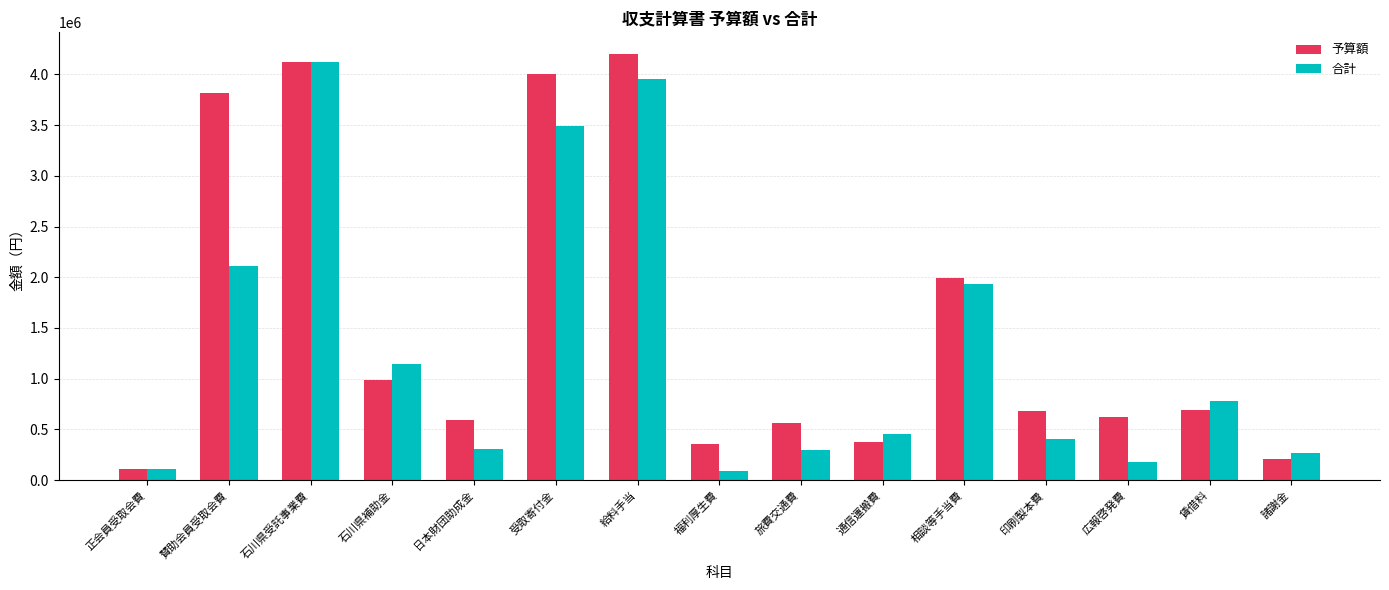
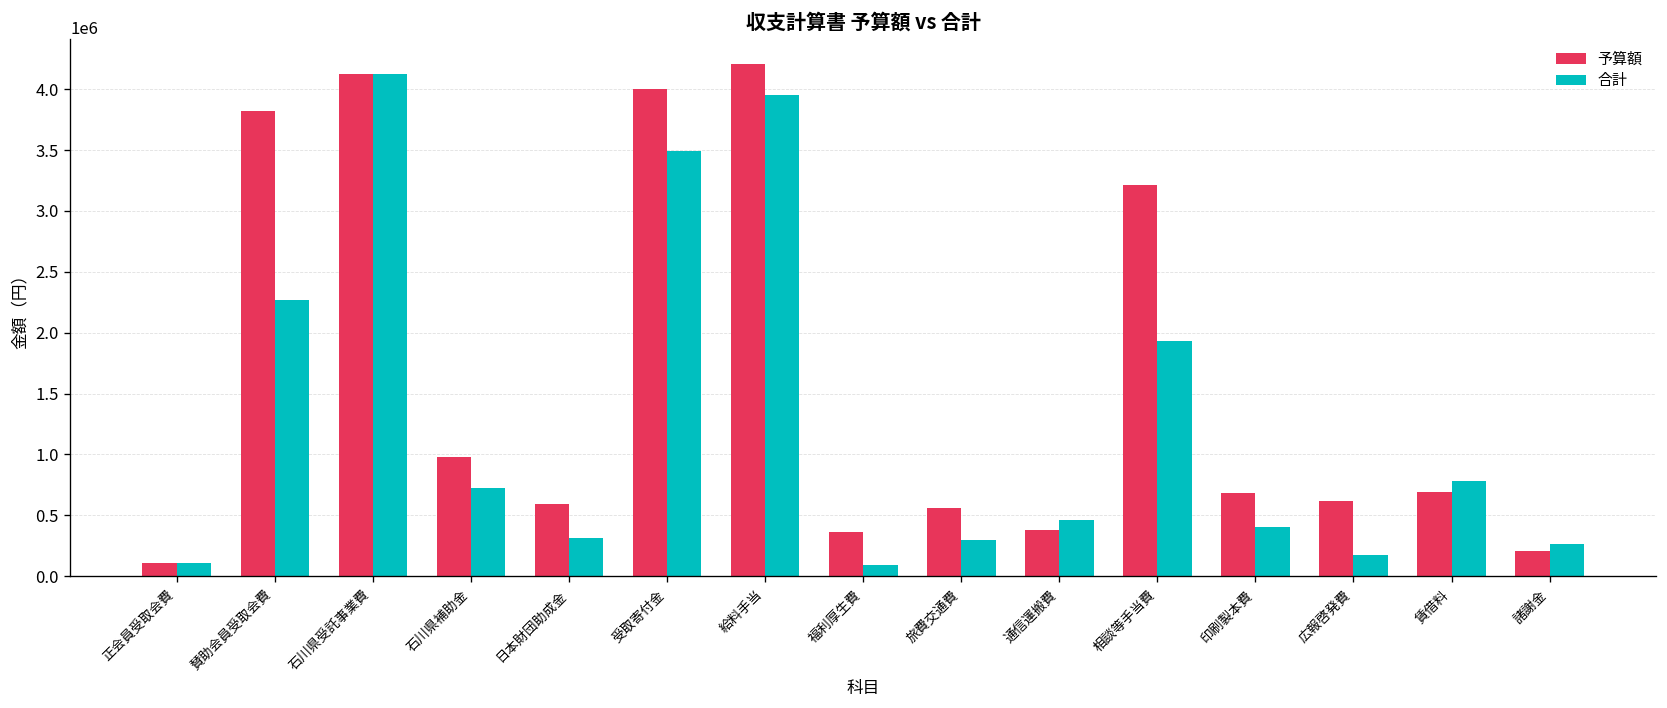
  {
    "予算額": {
      "正会員受取会費": 110000,
      "賛助会員受取会費": 3820000,
      "石川県受託事業費": 4120000,
      "石川県補助金": 980000,
      "日本財団助成金": 590000,
      "受取寄付金": 4000000,
      "給料手当": 4200000,
      "福利厚生費": 360000,
      "旅費交通費": 560000,
      "通信運搬費": 380000,
-     "相談等手当費": 1990000,
+     "相談等手当費": 3210000,
      "印刷製本費": 680000,
      "広報啓発費": 620000,
      "賃借料": 690000,
      "諸謝金": 210000
    },
    "合計": {
      "正会員受取会費": 110000,
-     "賛助会員受取会費": 2120000,
+     "賛助会員受取会費": 2270000,
      "石川県受託事業費": 4120000,
-     "石川県補助金": 1140000,
+     "石川県補助金": 720000,
      "日本財団助成金": 310000,
      "受取寄付金": 3490000,
      "給料手当": 3950000,
      "福利厚生費": 90000,
      "旅費交通費": 300000,
      "通信運搬費": 460000,
      "相談等手当費": 1930000,
      "印刷製本費": 410000,
      "広報啓発費": 170000,
      "賃借料": 780000,
      "諸謝金": 270000
    }
  }
